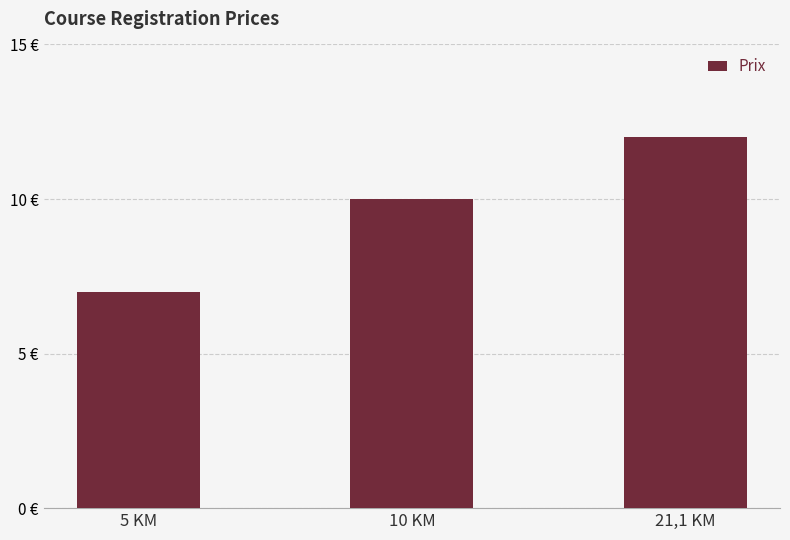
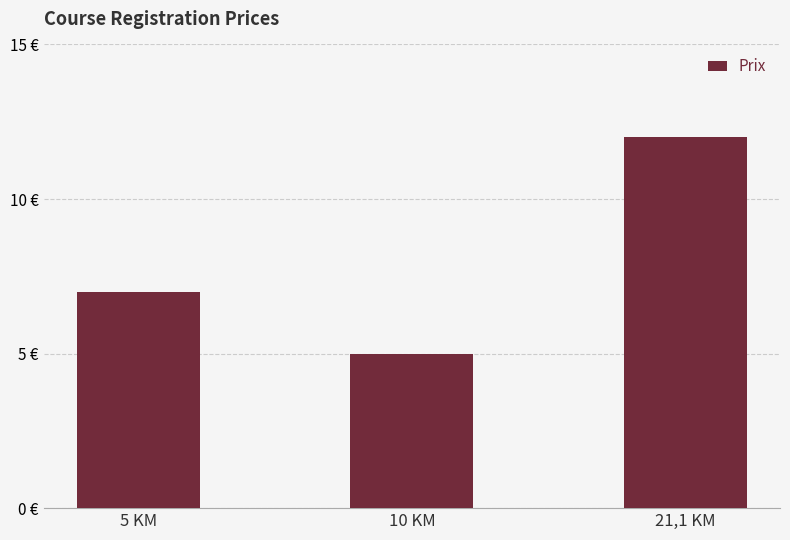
  {
    "5 KM": "7 €",
-   "10 KM": "10 €",
+   "10 KM": "5 €",
    "21,1 KM": "12 €"
  }
